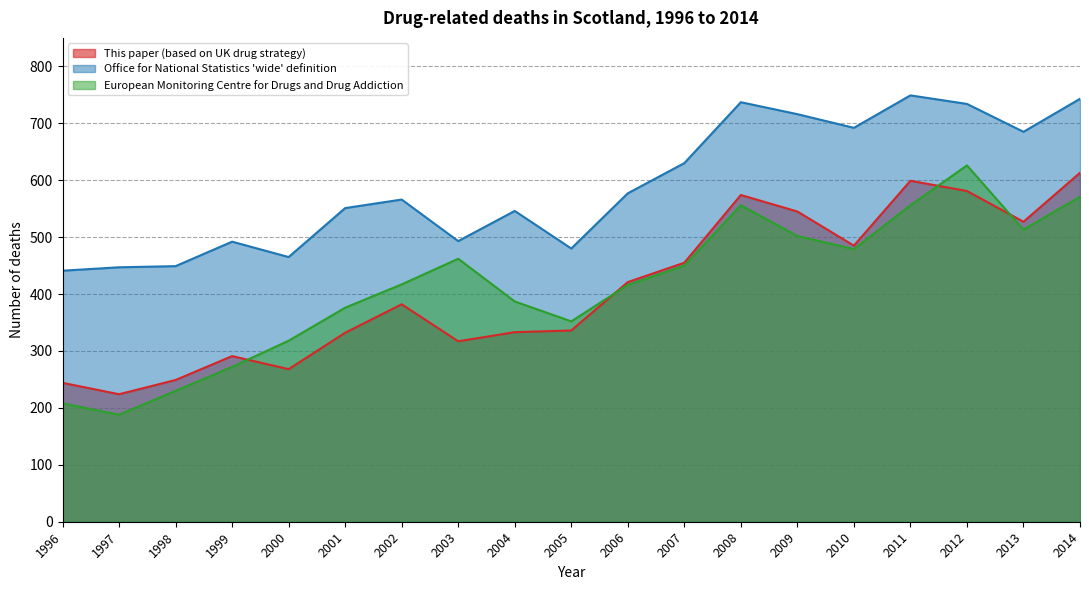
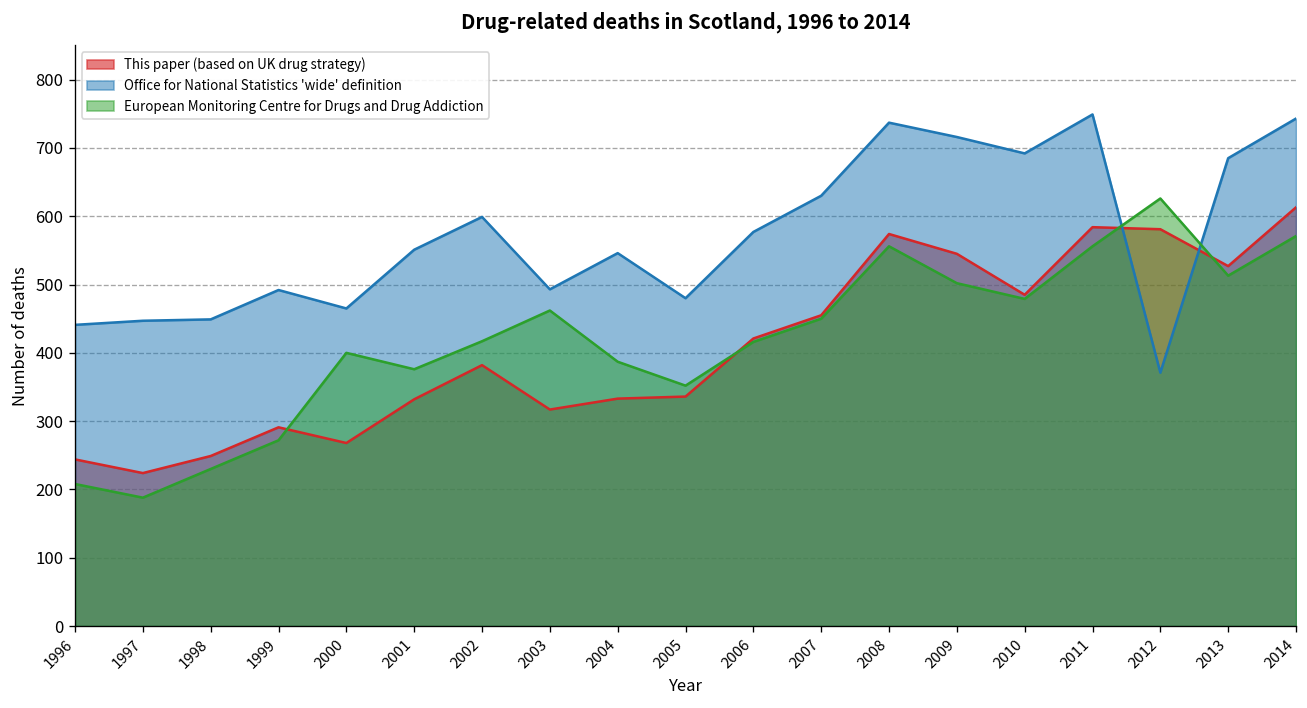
  {
    "This paper (based on UK drug strategy)": {
      "1996": 240,
      "1997": 220,
      "1998": 250,
      "1999": 290,
      "2000": 270,
      "2001": 330,
      "2002": 380,
      "2003": 320,
      "2004": 330,
      "2005": 340,
      "2006": 420,
      "2007": 460,
      "2008": 570,
      "2009": 550,
      "2010": 490,
-     "2011": 600,
+     "2011": 580,
      "2012": 580,
      "2013": 530,
      "2014": 610
    },
    "Office for National Statistics 'wide' definition": {
      "1996": 440,
      "1997": 450,
      "1998": 450,
      "1999": 490,
      "2000": 470,
      "2001": 550,
-     "2002": 570,
+     "2002": 600,
      "2003": 490,
      "2004": 550,
      "2005": 480,
      "2006": 580,
      "2007": 630,
      "2008": 740,
      "2009": 720,
      "2010": 690,
      "2011": 750,
-     "2012": 730,
+     "2012": 370,
      "2013": 690,
      "2014": 740
    },
    "European Monitoring Centre for Drugs and Drug Addiction": {
      "1996": 210,
      "1997": 190,
      "1998": 230,
      "1999": 270,
-     "2000": 320,
+     "2000": 400,
      "2001": 380,
      "2002": 420,
      "2003": 460,
      "2004": 390,
      "2005": 350,
      "2006": 420,
      "2007": 450,
      "2008": 560,
      "2009": 500,
      "2010": 480,
      "2011": 560,
      "2012": 630,
      "2013": 510,
      "2014": 570
    }
  }
